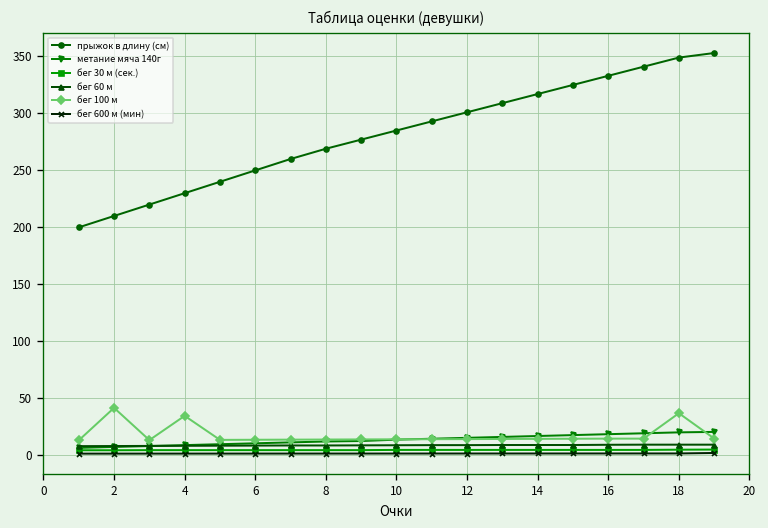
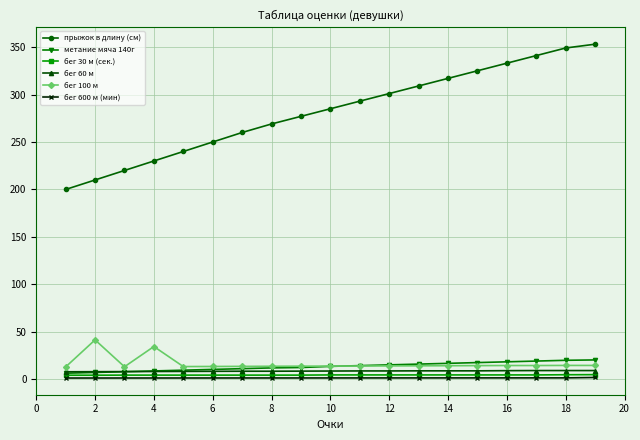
  {
    "бег 100 м": {
      "2": 40,
      "4": 30,
      "6": 10,
      "16": 10,
-     "18": 40
+     "18": 10
    }
  }
